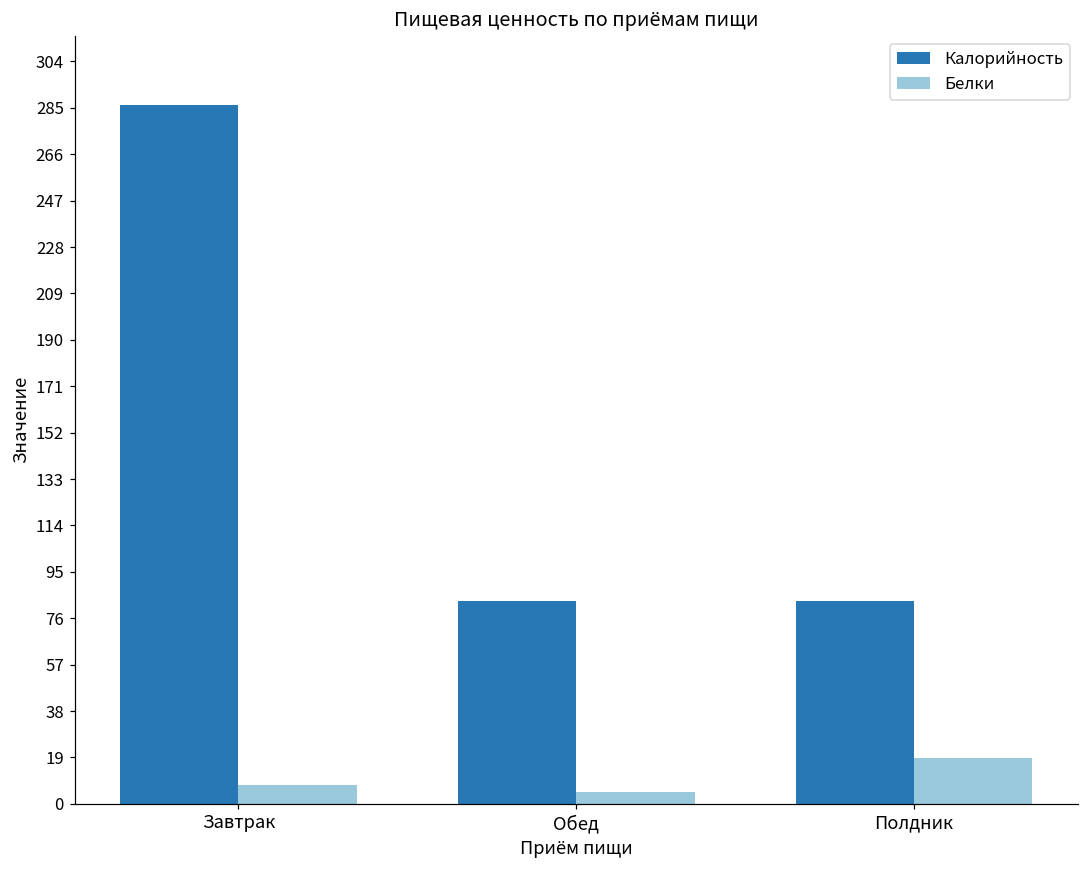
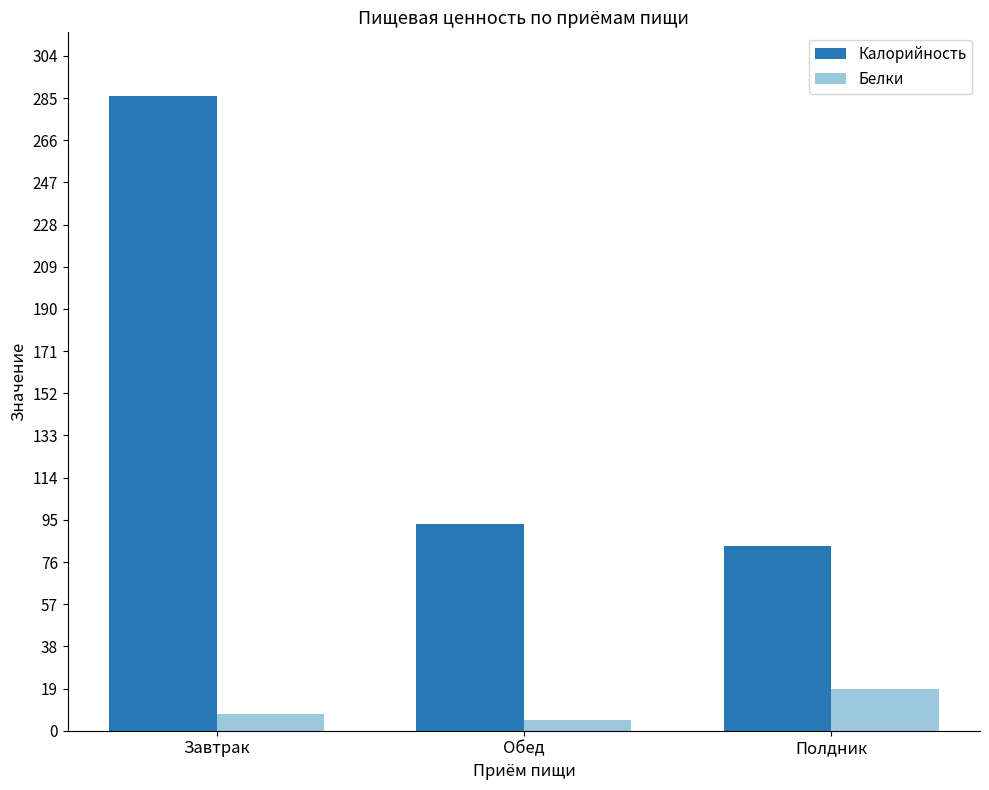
  {
    "Калорийность": {
      "Завтрак": 286,
-     "Обед": 83,
+     "Обед": 93,
      "Полдник": 83
    },
    "Белки": {
      "Завтрак": 8,
      "Обед": 5,
      "Полдник": 19
    }
  }
